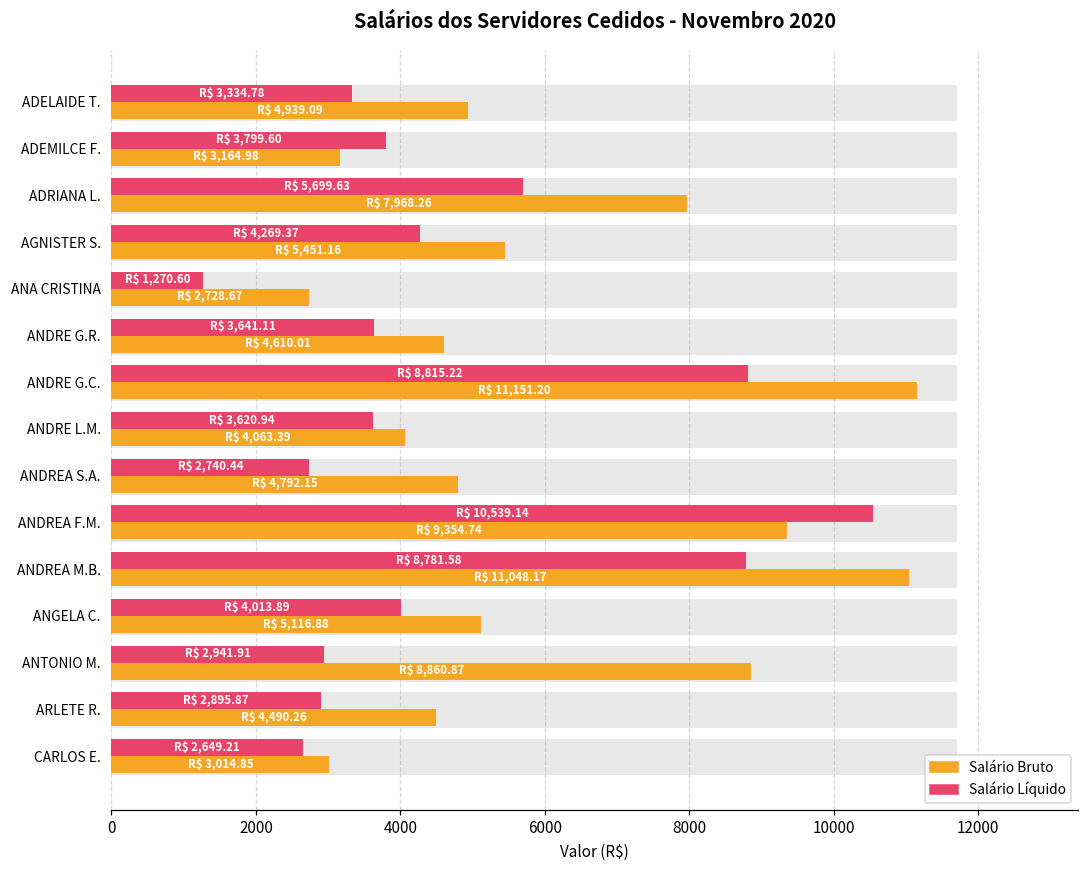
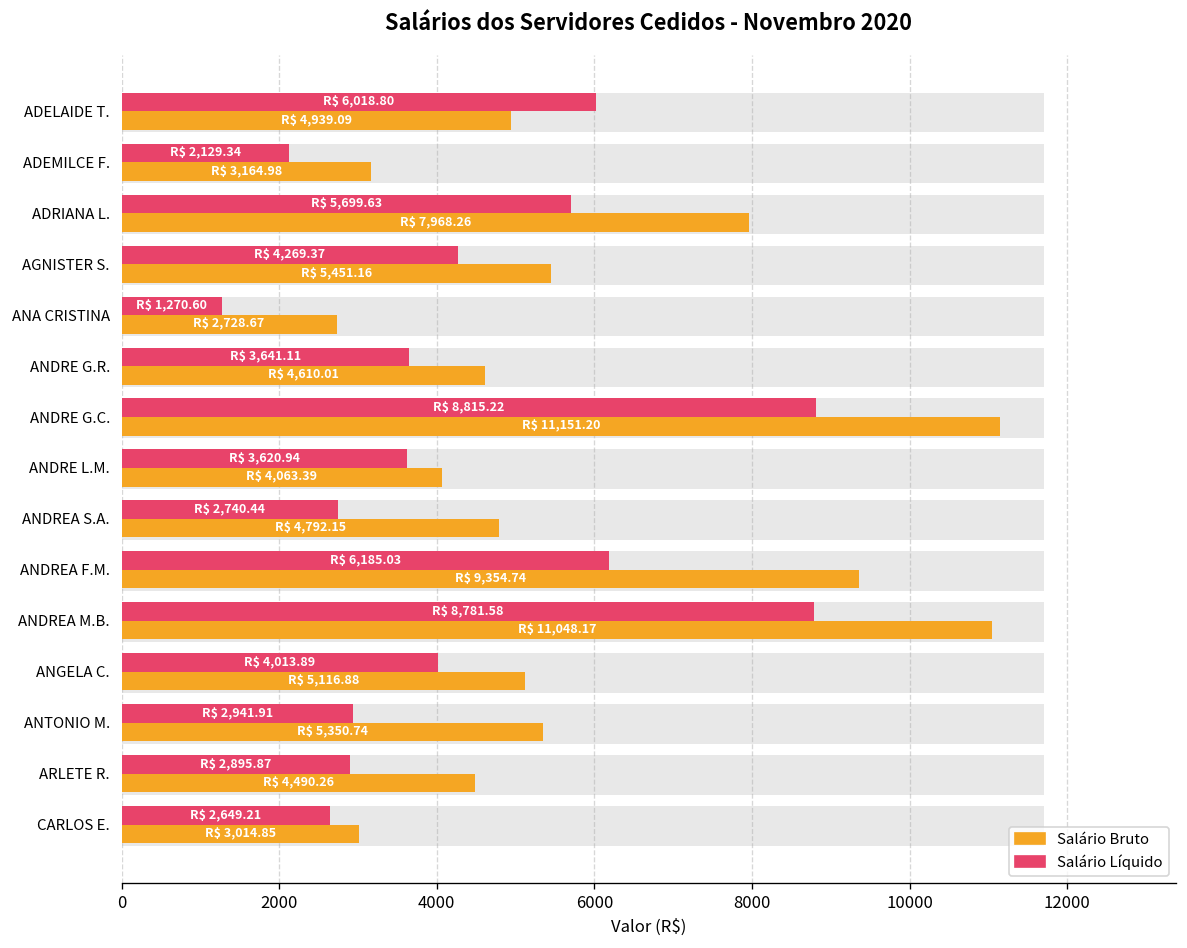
  {
    "Salário Bruto": {
-     "ANTONIO M.": "8,860.87"
+     "ANTONIO M.": "5,350.74"
    },
    "Salário Líquido": {
-     "ADELAIDE T.": "3,334.78",
-     "ADEMILCE F.": "3,799.60",
-     "ANDREA F.M.": "10,539.14"
+     "ADELAIDE T.": "6,018.80",
+     "ADEMILCE F.": "2,129.34",
+     "ANDREA F.M.": "6,185.03"
    }
  }
